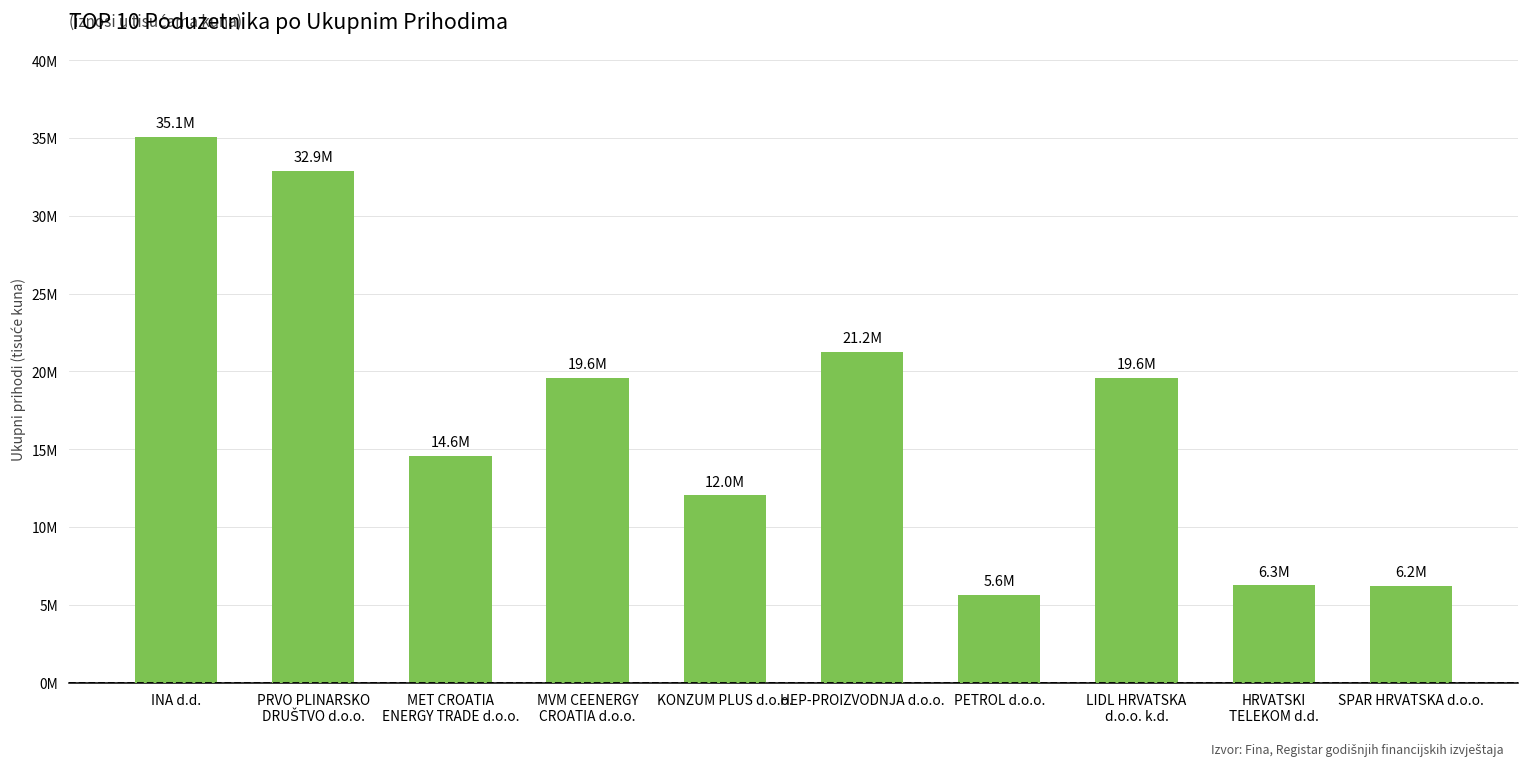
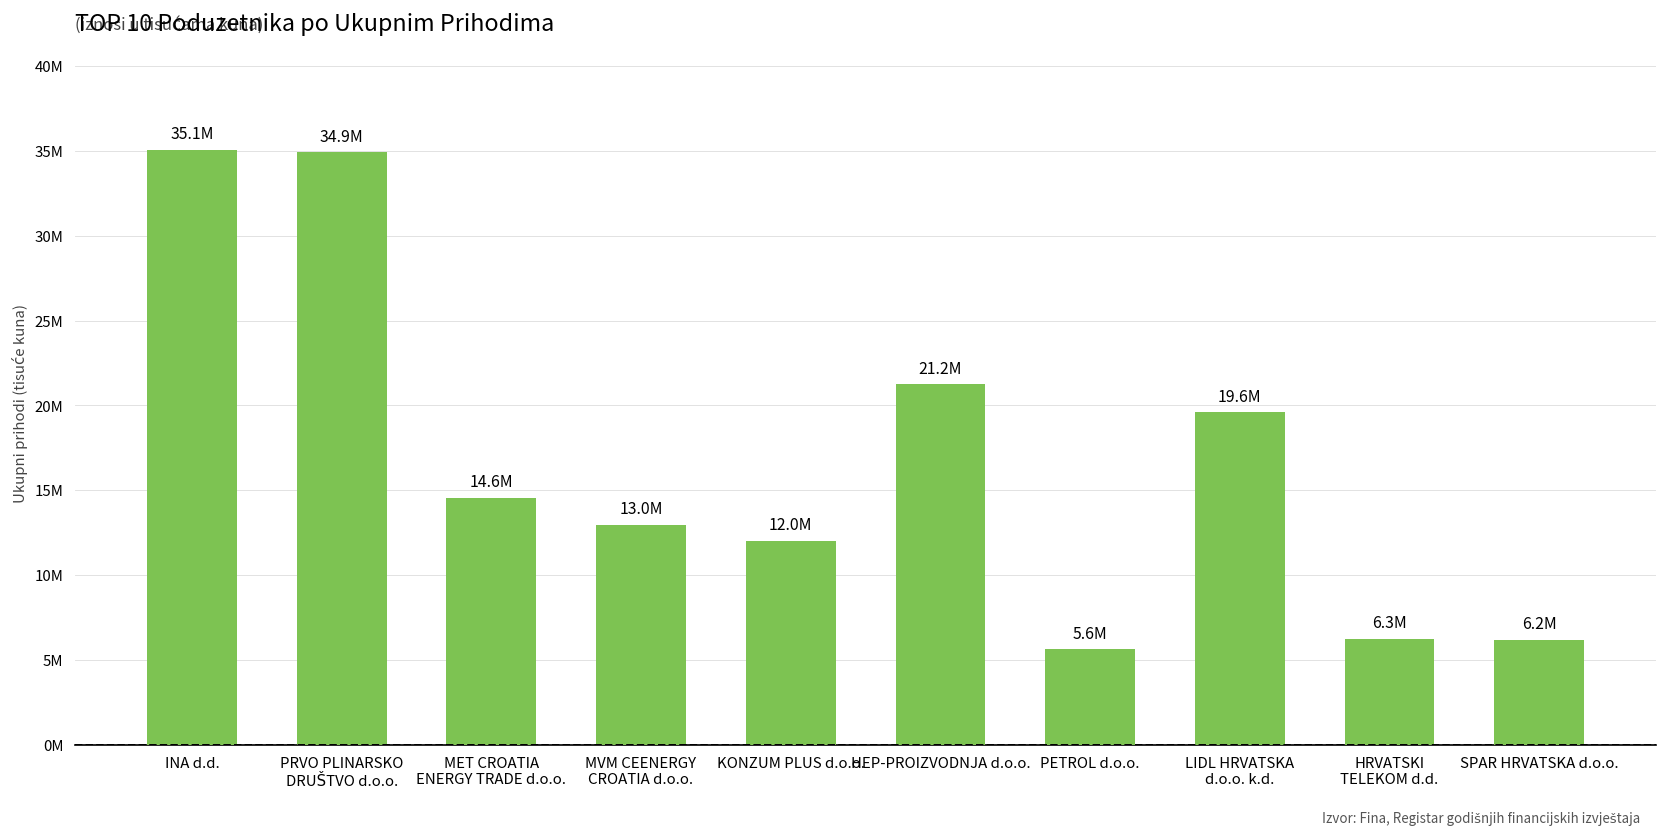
  {
    "INA d.d.": "35.1M",
-   "PRVO PLINARSKO DRUŠTVO d.o.o.": "32.9M",
+   "PRVO PLINARSKO DRUŠTVO d.o.o.": "34.9M",
    "MET CROATIA ENERGY TRADE d.o.o.": "14.6M",
-   "MVM CEENERGY CROATIA d.o.o.": "19.6M",
+   "MVM CEENERGY CROATIA d.o.o.": "13.0M",
    "KONZUM PLUS d.o.o.": "12.0M",
    "HEP-PROIZVODNJA d.o.o.": "21.2M",
    "PETROL d.o.o.": "5.6M",
    "LIDL HRVATSKA d.o.o. k.d.": "19.6M",
    "HRVATSKI TELEKOM d.d.": "6.3M",
    "SPAR HRVATSKA d.o.o.": "6.2M"
  }
